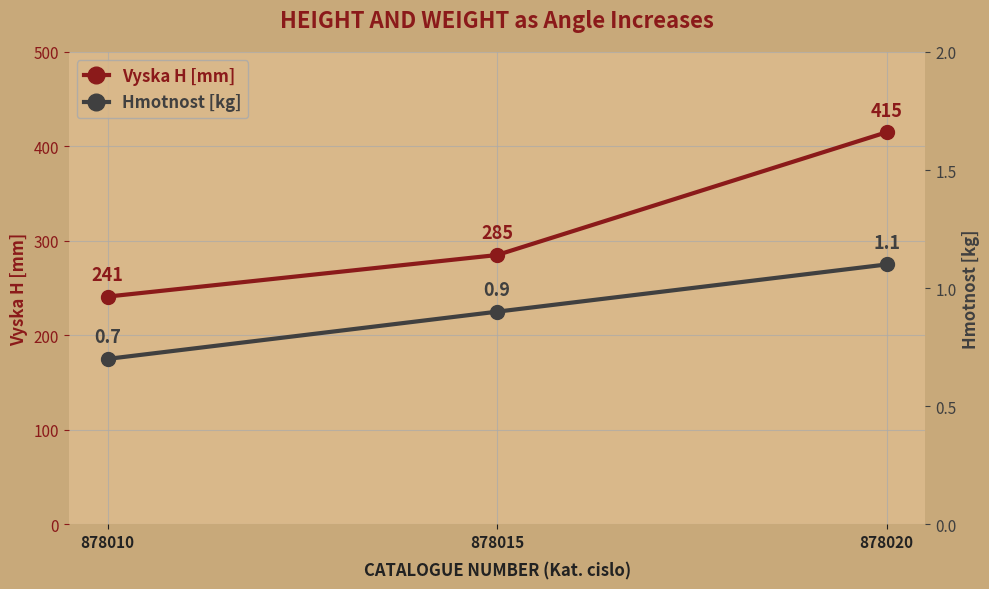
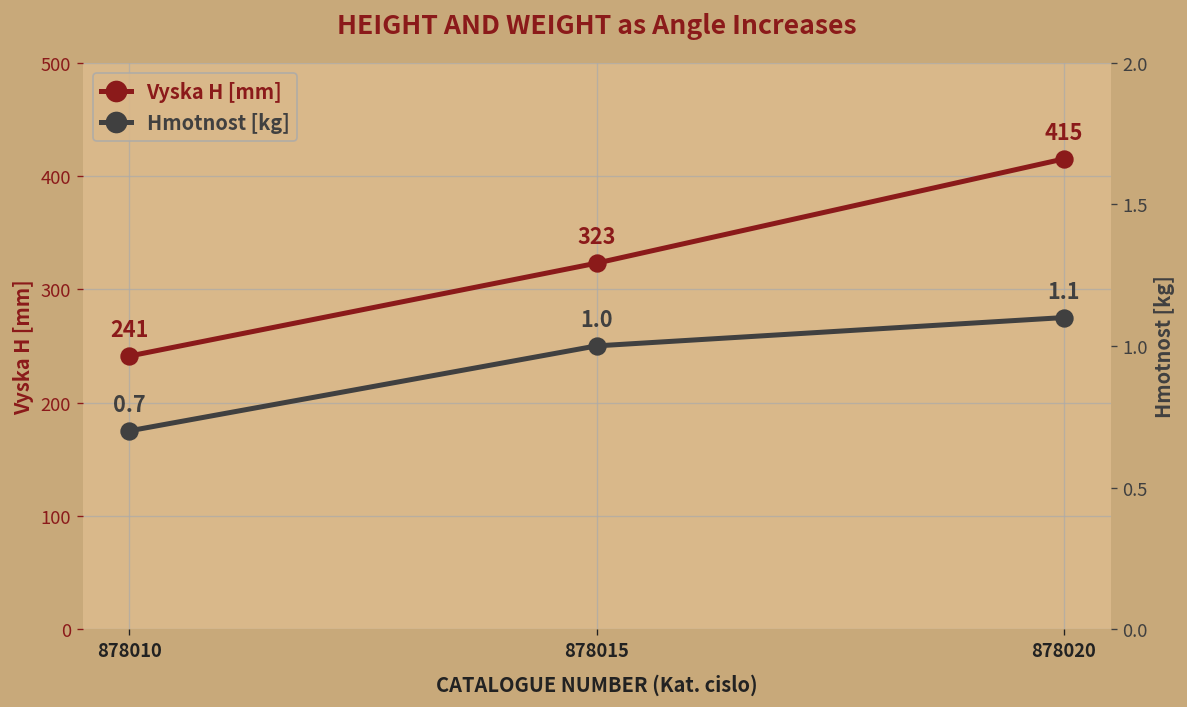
  {
    "Vyska H [mm]": {
      "878010": 241,
-     "878015": 285,
+     "878015": 323,
      "878020": 415
    },
    "Hmotnost [kg]": {
      "878010": 0.7,
-     "878015": 0.9,
+     "878015": 1.0,
      "878020": 1.1
    }
  }
